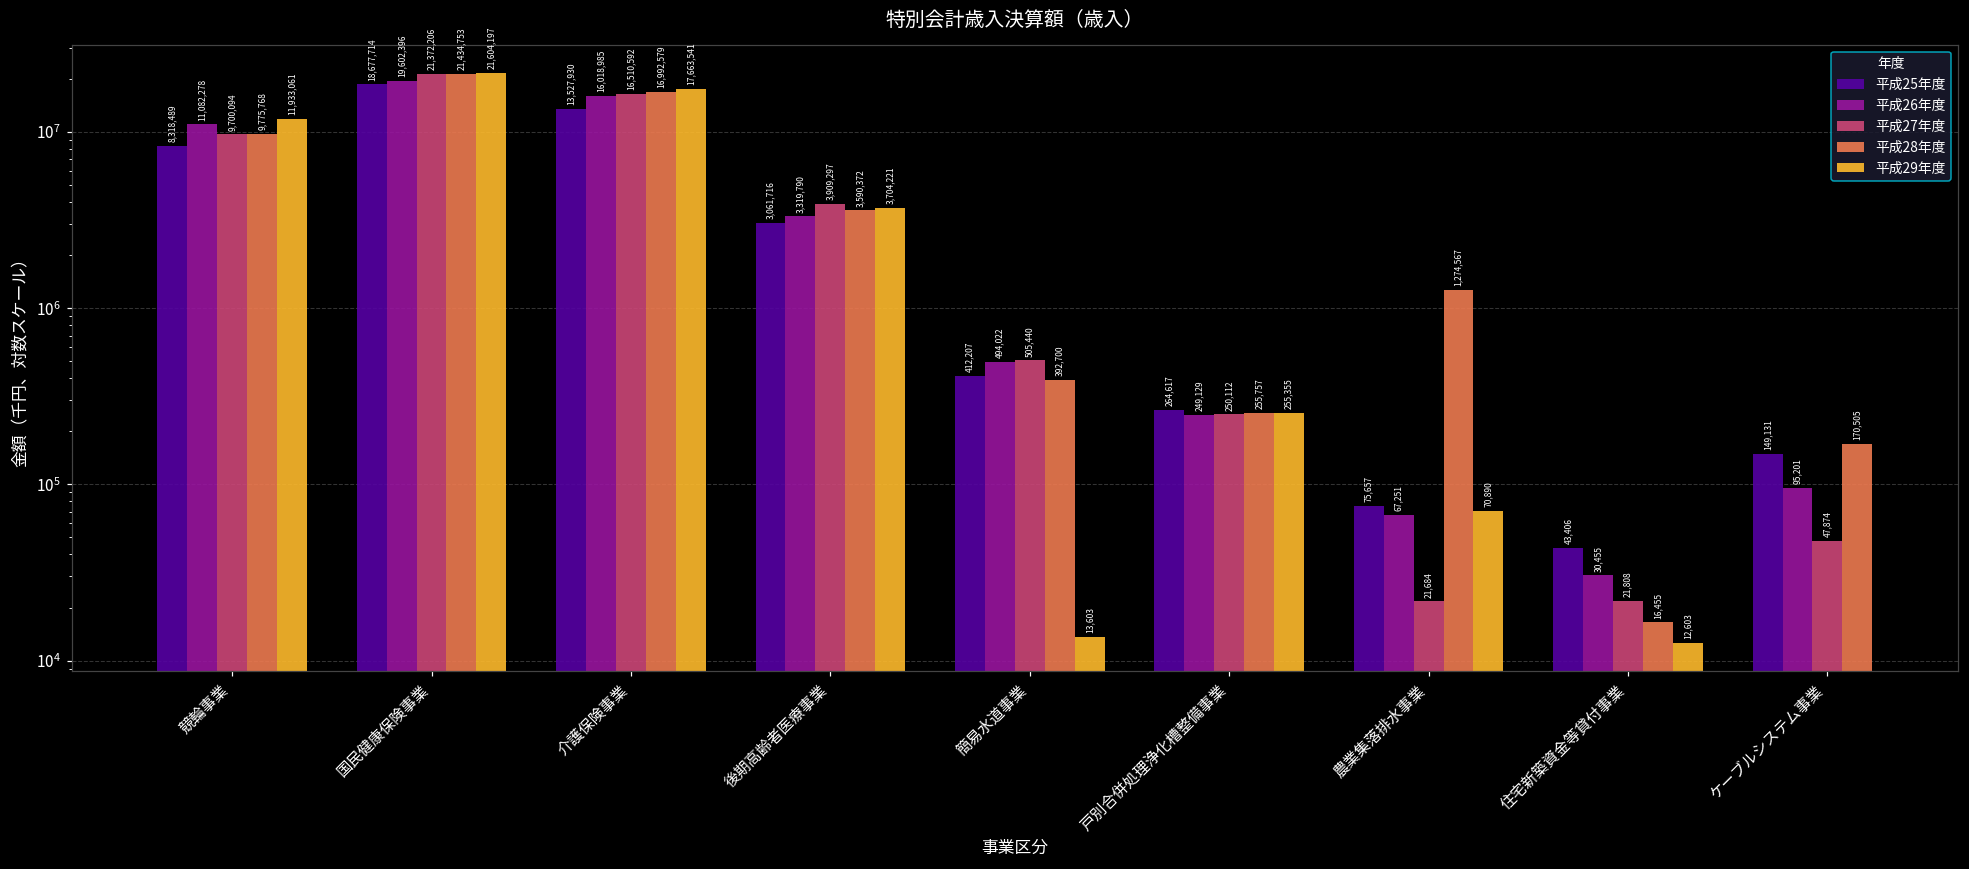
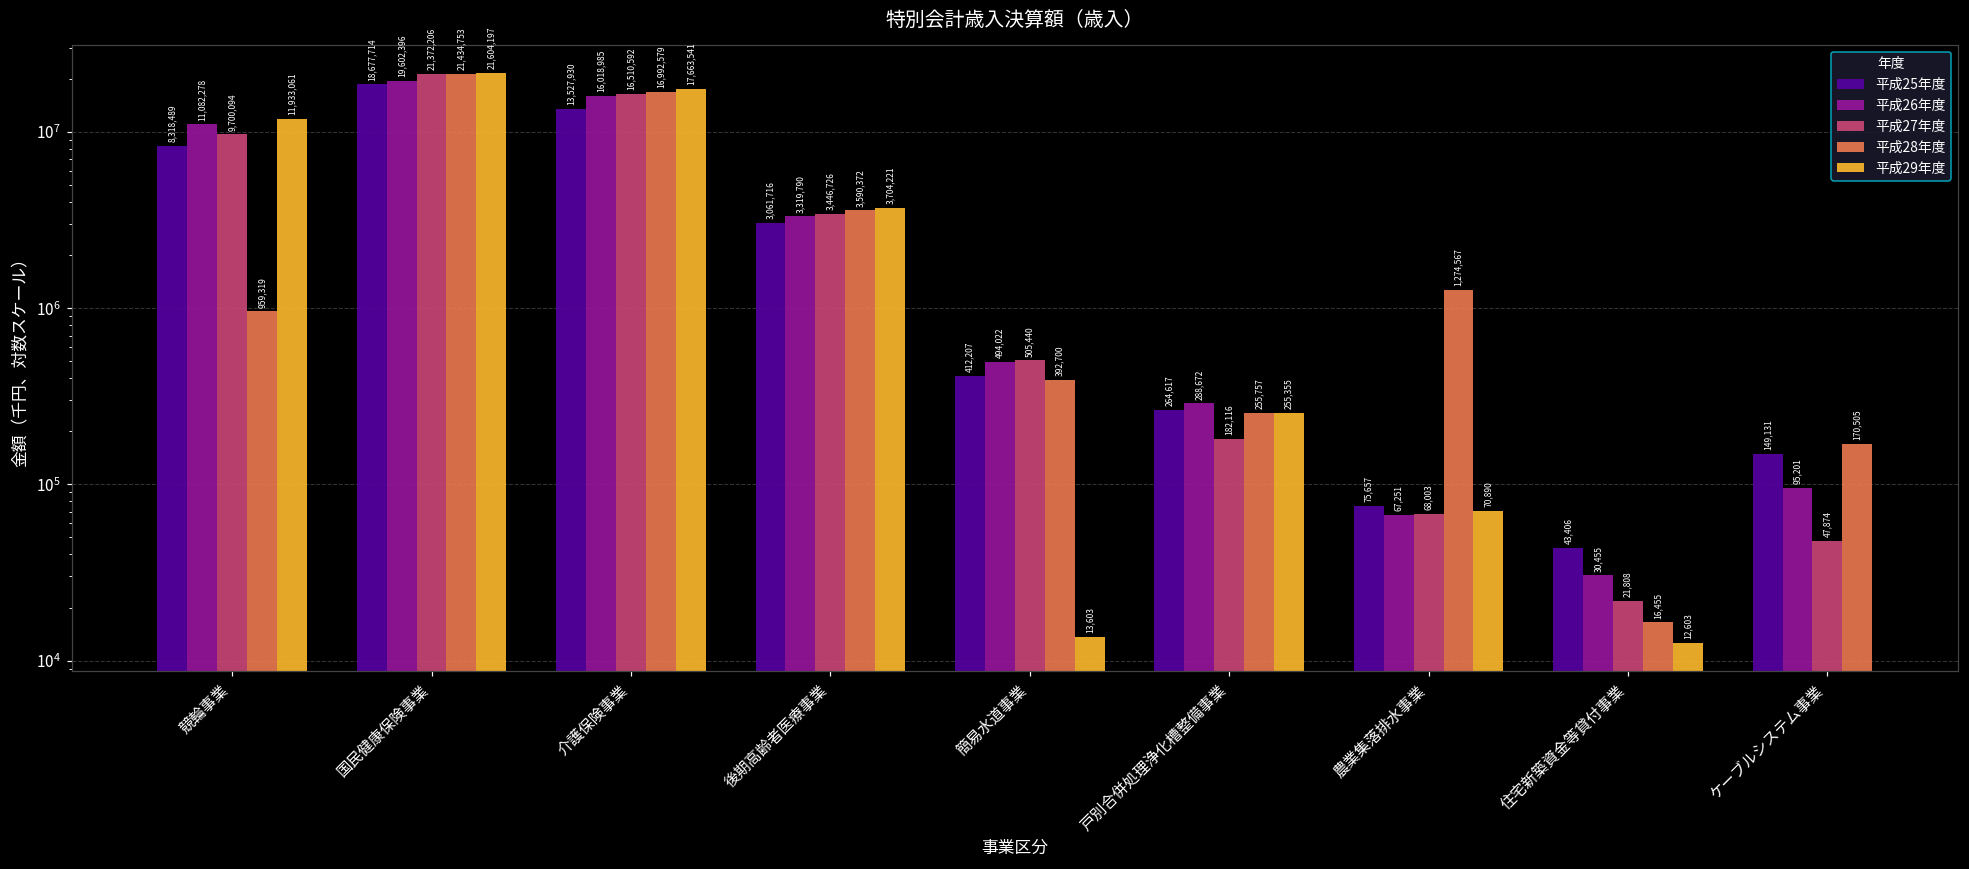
  {
    "平成25年度": {
      "競輪事業": "8,318,489",
      "国民健康保険事業": "18,677,714",
      "介護保険事業": "13,527,930",
      "後期高齢者医療事業": "3,061,716",
      "簡易水道事業": "412,207",
      "戸別合併処理浄化槽整備事業": "264,617",
      "農業集落排水事業": "75,657",
      "住宅新築資金等貸付事業": "43,406",
      "ケーブルシステム事業": "149,131"
    },
    "平成26年度": {
      "競輪事業": "11,082,278",
      "国民健康保険事業": "19,602,396",
      "介護保険事業": "16,018,985",
      "後期高齢者医療事業": "3,319,790",
      "簡易水道事業": "494,022",
-     "戸別合併処理浄化槽整備事業": "249,129",
+     "戸別合併処理浄化槽整備事業": "288,672",
      "農業集落排水事業": "67,251",
      "住宅新築資金等貸付事業": "30,455",
      "ケーブルシステム事業": "95,201"
    },
    "平成27年度": {
      "競輪事業": "9,700,094",
      "国民健康保険事業": "21,372,206",
      "介護保険事業": "16,510,592",
-     "後期高齢者医療事業": "3,909,297",
+     "後期高齢者医療事業": "3,446,726",
      "簡易水道事業": "505,440",
-     "戸別合併処理浄化槽整備事業": "250,112",
-     "農業集落排水事業": "21,684",
+     "戸別合併処理浄化槽整備事業": "182,116",
+     "農業集落排水事業": "68,003",
      "住宅新築資金等貸付事業": "21,808",
      "ケーブルシステム事業": "47,874"
    },
    "平成28年度": {
-     "競輪事業": "9,775,768",
+     "競輪事業": "959,319",
      "国民健康保険事業": "21,434,753",
      "介護保険事業": "16,992,579",
      "後期高齢者医療事業": "3,590,372",
      "簡易水道事業": "392,700",
      "戸別合併処理浄化槽整備事業": "255,757",
      "農業集落排水事業": "1,274,567",
      "住宅新築資金等貸付事業": "16,455",
      "ケーブルシステム事業": "170,505"
    }
  }
